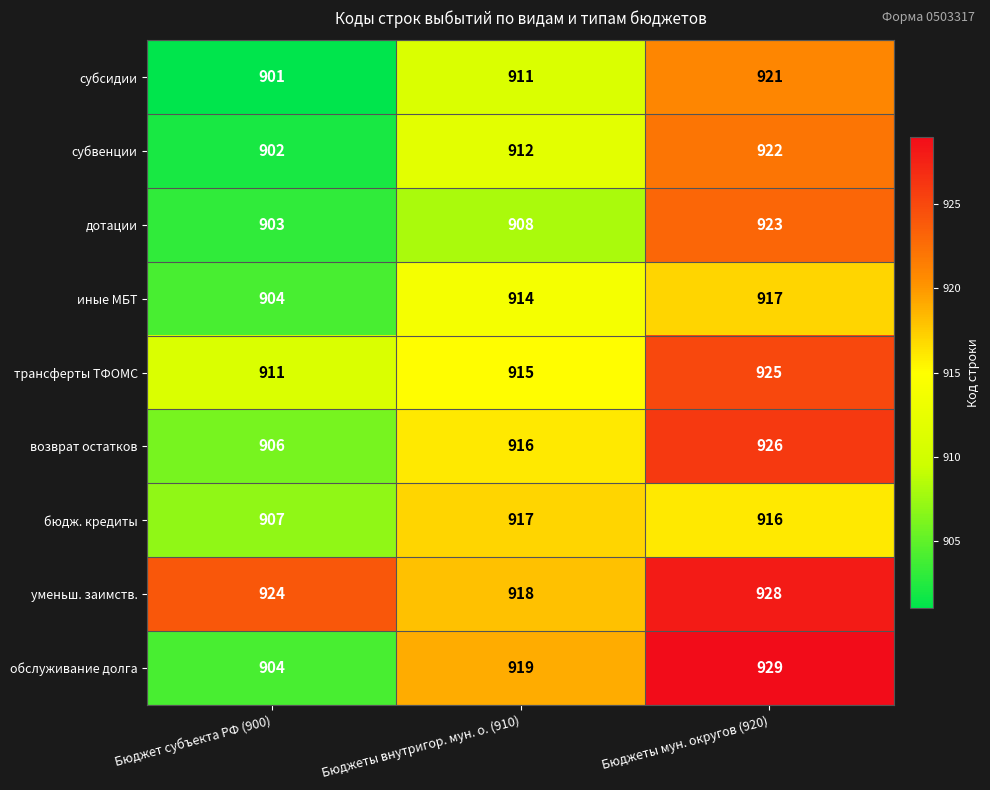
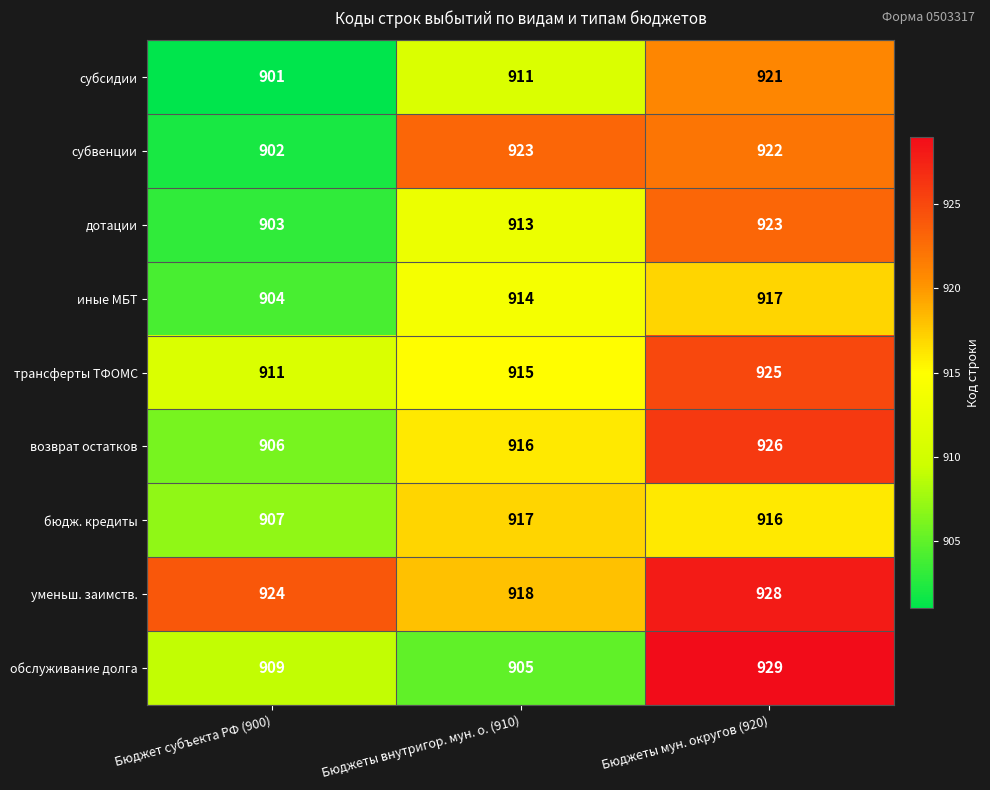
  {
    "субсидии": {
      "Бюджет субъекта РФ (900)": 901,
      "Бюджеты внутригор. мун. о. (910)": 911,
      "Бюджеты мун. округов (920)": 921
    },
    "субвенции": {
      "Бюджет субъекта РФ (900)": 902,
-     "Бюджеты внутригор. мун. о. (910)": 912,
+     "Бюджеты внутригор. мун. о. (910)": 923,
      "Бюджеты мун. округов (920)": 922
    },
    "дотации": {
      "Бюджет субъекта РФ (900)": 903,
-     "Бюджеты внутригор. мун. о. (910)": 908,
+     "Бюджеты внутригор. мун. о. (910)": 913,
      "Бюджеты мун. округов (920)": 923
    },
    "иные МБТ": {
      "Бюджет субъекта РФ (900)": 904,
      "Бюджеты внутригор. мун. о. (910)": 914,
      "Бюджеты мун. округов (920)": 917
    },
    "трансферты ТФОМС": {
      "Бюджет субъекта РФ (900)": 911,
      "Бюджеты внутригор. мун. о. (910)": 915,
      "Бюджеты мун. округов (920)": 925
    },
    "возврат остатков": {
      "Бюджет субъекта РФ (900)": 906,
      "Бюджеты внутригор. мун. о. (910)": 916,
      "Бюджеты мун. округов (920)": 926
    },
    "бюдж. кредиты": {
      "Бюджет субъекта РФ (900)": 907,
      "Бюджеты внутригор. мун. о. (910)": 917,
      "Бюджеты мун. округов (920)": 916
    },
    "уменьш. заимств.": {
      "Бюджет субъекта РФ (900)": 924,
      "Бюджеты внутригор. мун. о. (910)": 918,
      "Бюджеты мун. округов (920)": 928
    },
    "обслуживание долга": {
-     "Бюджет субъекта РФ (900)": 904,
-     "Бюджеты внутригор. мун. о. (910)": 919,
+     "Бюджет субъекта РФ (900)": 909,
+     "Бюджеты внутригор. мун. о. (910)": 905,
      "Бюджеты мун. округов (920)": 929
    }
  }
